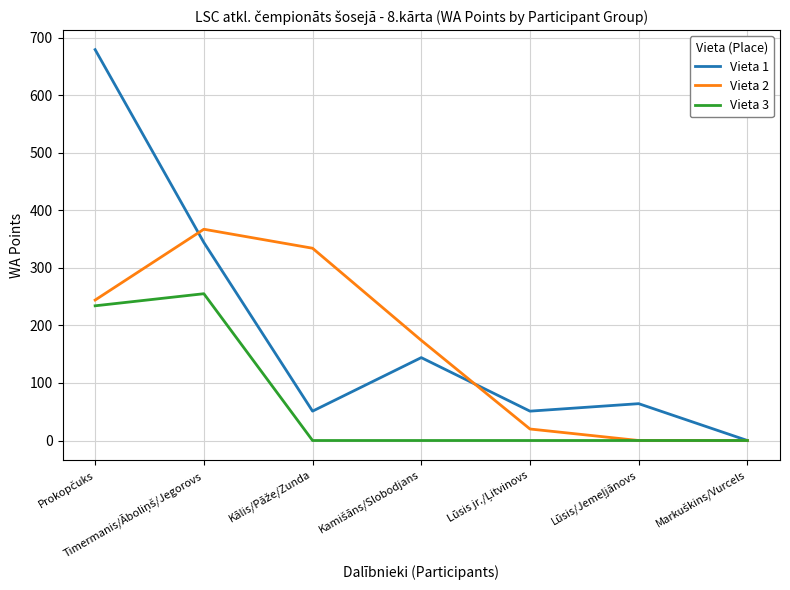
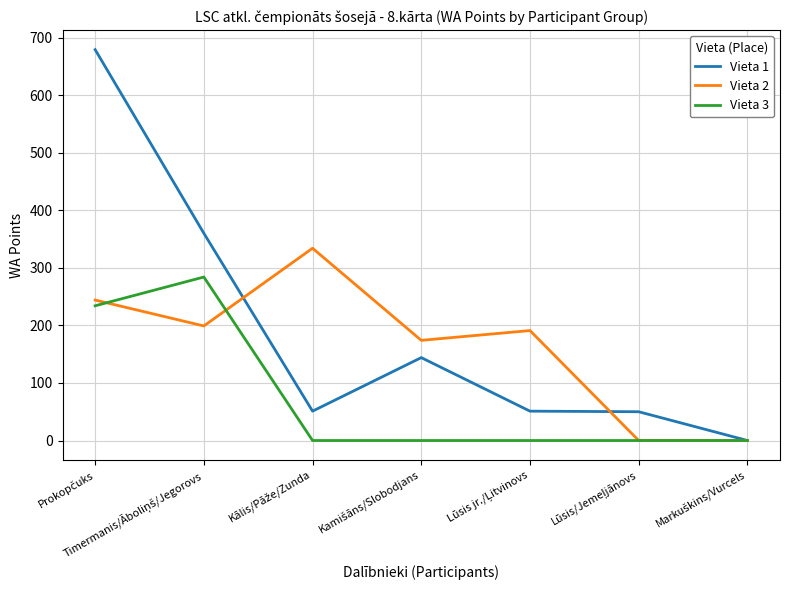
  {
    "Vieta 1": {
      "Prokopčuks": 680,
-     "Timermanis/Āboliņš/Jegorovs": 340,
+     "Timermanis/Āboliņš/Jegorovs": 360,
      "Kālis/Pāže/Zunda": 50,
      "Kamišāns/Slobodjans": 140,
      "Lūsis jr./Ļitvinovs": 50,
-     "Lūsis/Jemeļjānovs": 60
+     "Lūsis/Jemeļjānovs": 50
    },
    "Vieta 2": {
      "Prokopčuks": 240,
-     "Timermanis/Āboliņš/Jegorovs": 370,
+     "Timermanis/Āboliņš/Jegorovs": 200,
      "Kālis/Pāže/Zunda": 330,
      "Kamišāns/Slobodjans": 170,
-     "Lūsis jr./Ļitvinovs": 20
+     "Lūsis jr./Ļitvinovs": 190
    },
    "Vieta 3": {
      "Prokopčuks": 230,
-     "Timermanis/Āboliņš/Jegorovs": 260,
+     "Timermanis/Āboliņš/Jegorovs": 280,
      "Kālis/Pāže/Zunda": 0,
      "Kamišāns/Slobodjans": 0,
      "Lūsis jr./Ļitvinovs": 0
    }
  }
